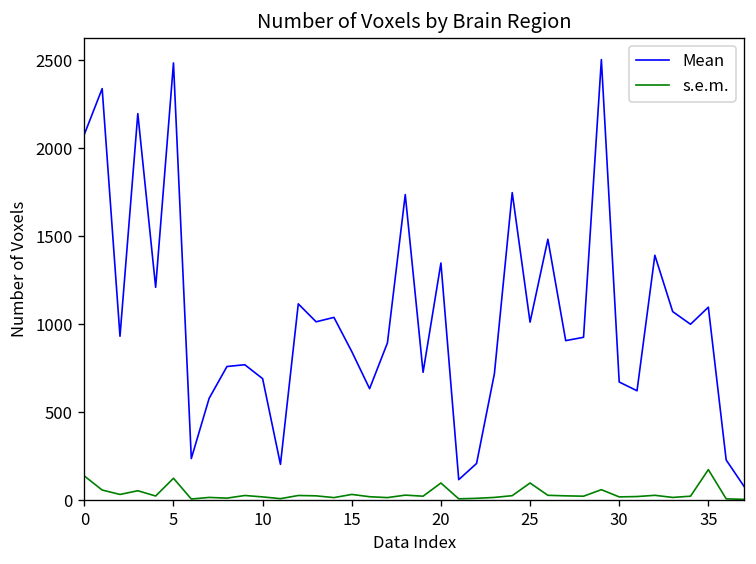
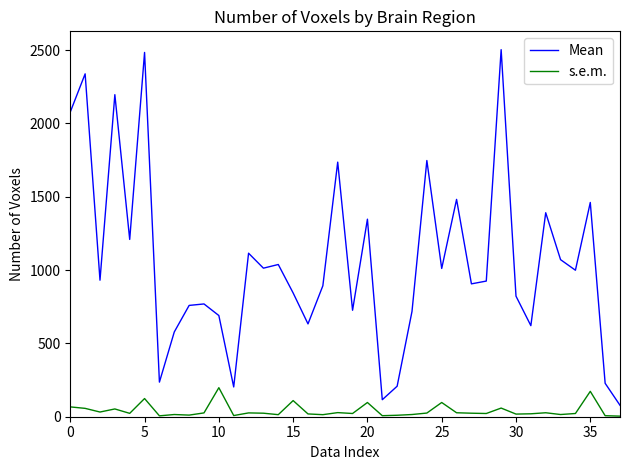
  {
    "Mean": {
      "0": 2080,
      "5": 2480,
      "10": 690,
      "15": 840,
      "20": 1350,
      "25": 1010,
-     "30": 670,
-     "35": 1100
+     "30": 820,
+     "35": 1460
    },
    "s.e.m.": {
-     "0": 140,
+     "0": 70,
      "5": 120,
-     "10": 20,
-     "15": 30,
+     "10": 200,
+     "15": 110,
      "20": 100,
      "25": 100,
      "30": 20,
      "35": 170
    }
  }
